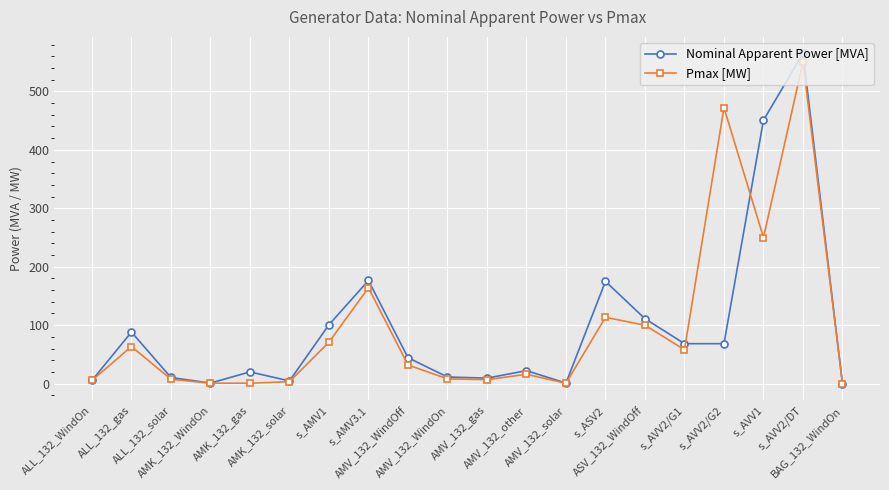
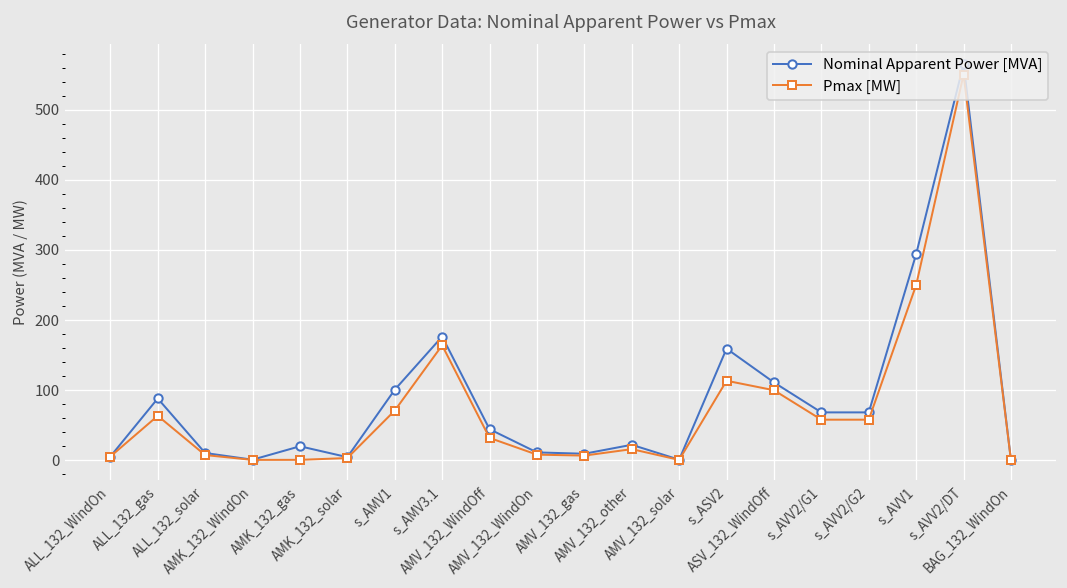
  {
    "Nominal Apparent Power [MVA]": {
      "ALL_132_gas": 90,
      "AMK_132_gas": 20,
      "s_AMV1": 100,
      "s_AMV3.1": 180,
      "AMV_132_WindOff": 40,
      "AMV_132_other": 20,
-     "s_ASV2": 180,
+     "s_ASV2": 160,
      "ASV_132_WindOff": 110,
      "s_AVV2/G1": 70,
      "s_AVV2/G2": 70,
-     "s_AVV1": 450
+     "s_AVV1": 290
    },
    "Pmax [MW]": {
      "ALL_132_gas": 60,
      "AMK_132_gas": 0,
      "s_AMV1": 70,
      "s_AMV3.1": 160,
      "AMV_132_WindOff": 30,
      "AMV_132_other": 20,
      "s_ASV2": 110,
      "ASV_132_WindOff": 100,
      "s_AVV2/G1": 60,
-     "s_AVV2/G2": 470,
+     "s_AVV2/G2": 60,
      "s_AVV1": 250
    }
  }
